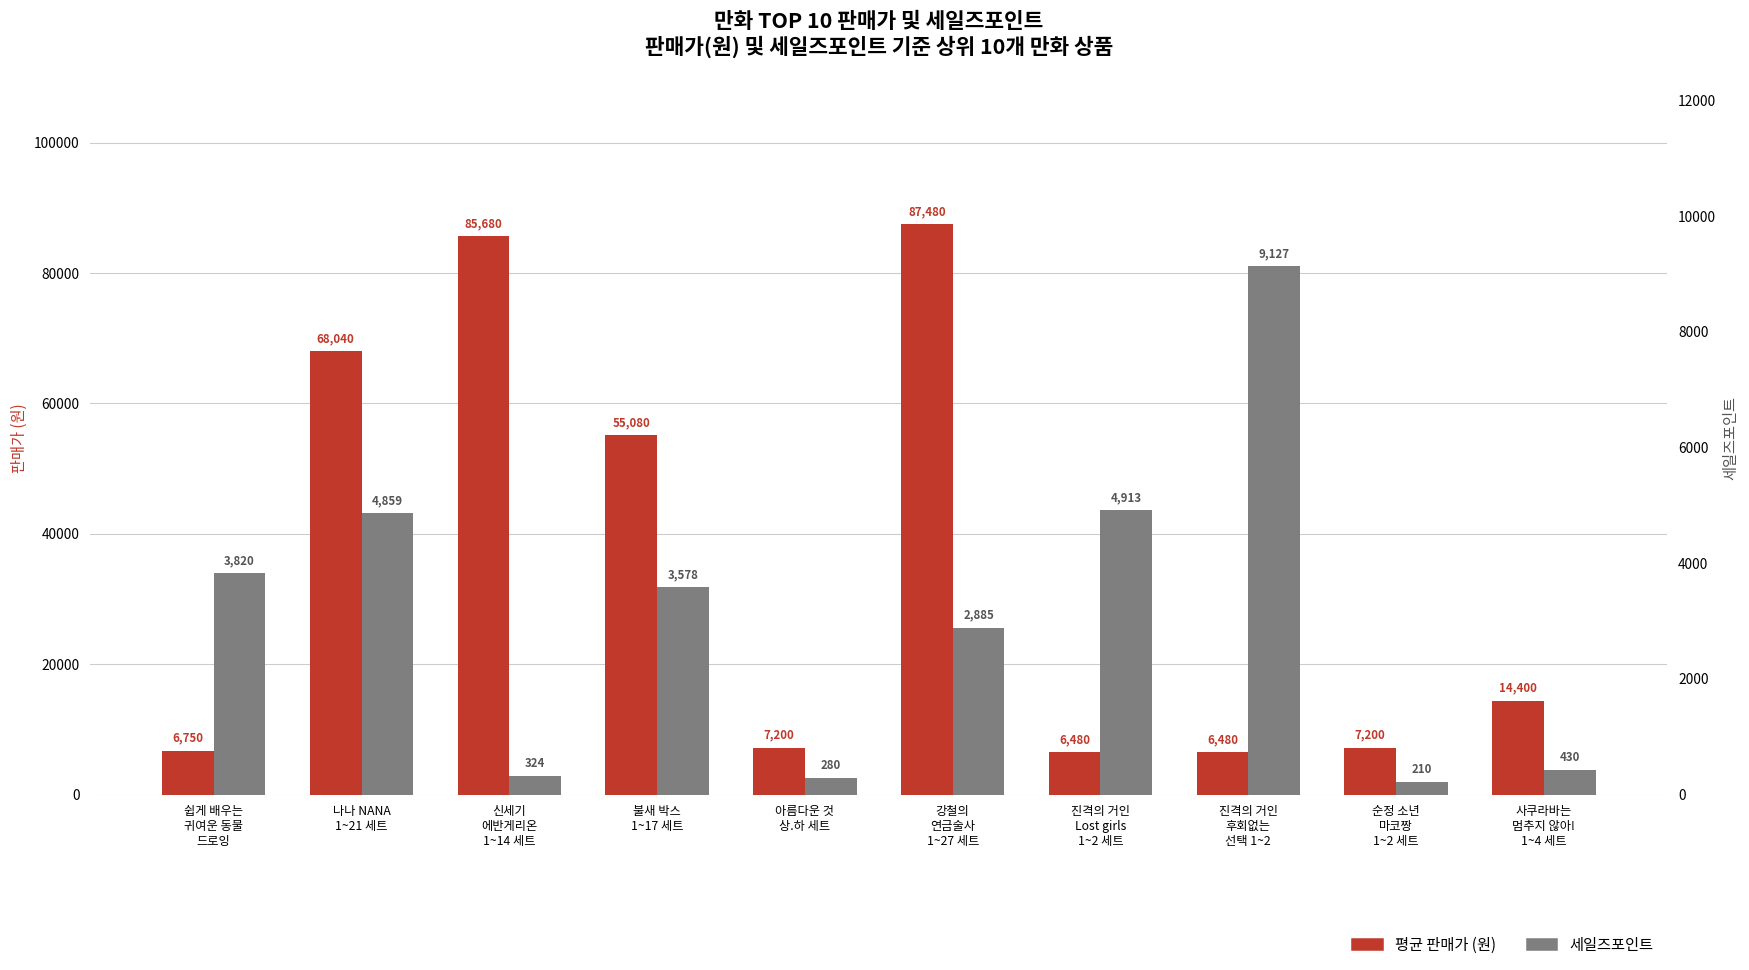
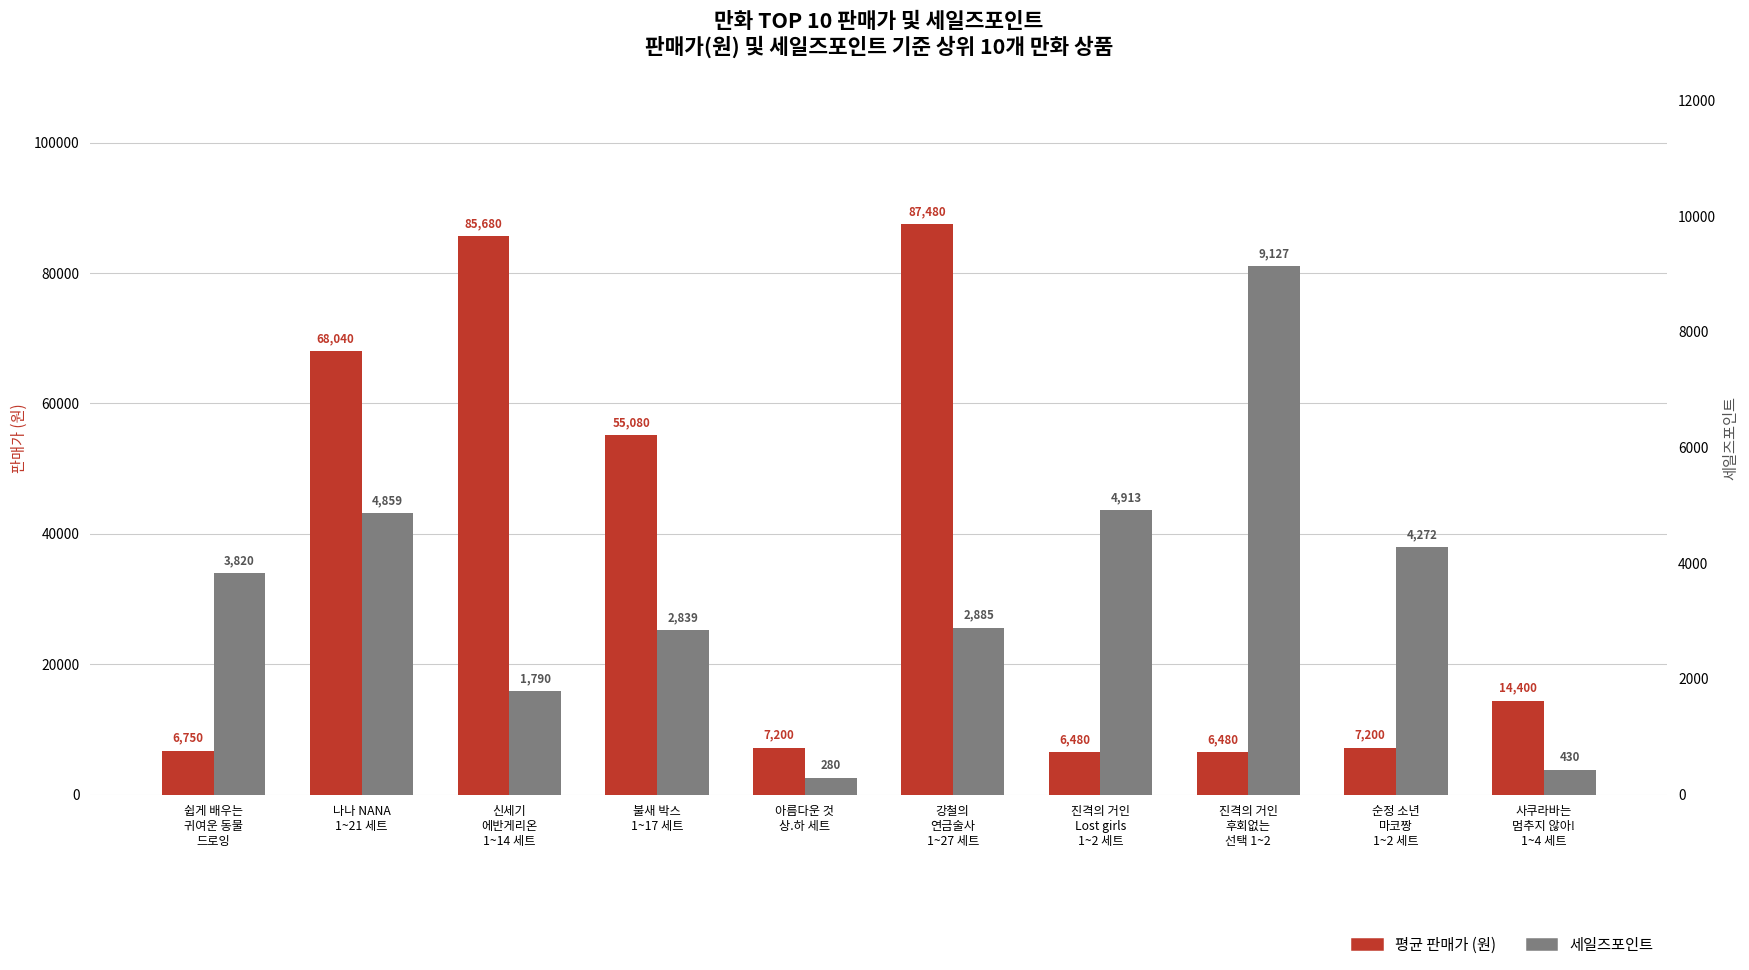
  {
    "세일즈포인트": {
      "쉽게 배우는 귀여운 동물 드로잉": "3,820",
      "나나 NANA 1~21 세트": "4,859",
-     "신세기 에반게리온 1~14 세트": "324",
-     "불새 박스 1~17 세트": "3,578",
+     "신세기 에반게리온 1~14 세트": "1,790",
+     "불새 박스 1~17 세트": "2,839",
      "아름다운 것 상.하 세트": "280",
      "강철의 연금술사 1~27 세트": "2,885",
      "진격의 거인 Lost girls 1~2 세트": "4,913",
      "진격의 거인 후회없는 선택 1~2": "9,127",
-     "순정 소년 마코짱 1~2 세트": "210",
+     "순정 소년 마코짱 1~2 세트": "4,272",
      "사쿠라바는 멈추지 않아! 1~4 세트": "430"
    }
  }
